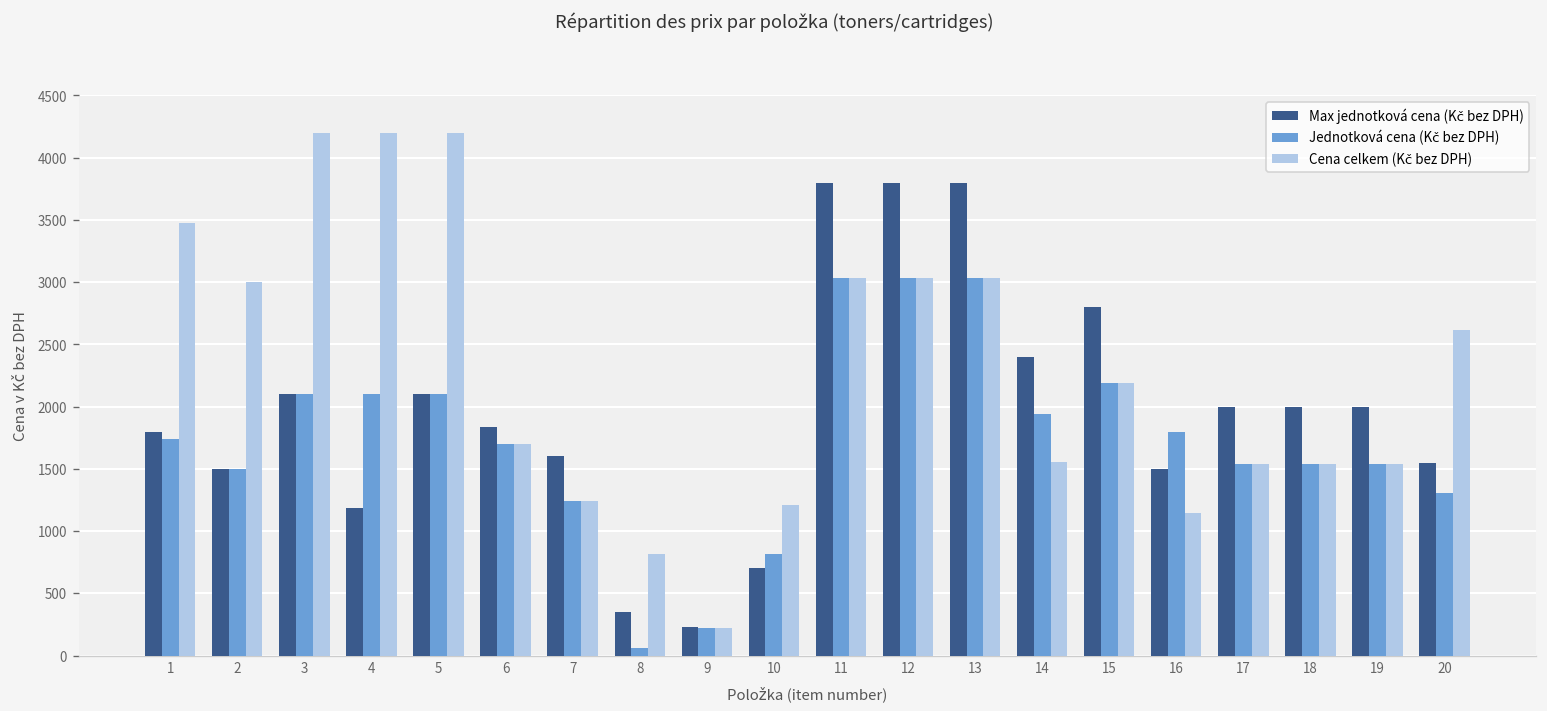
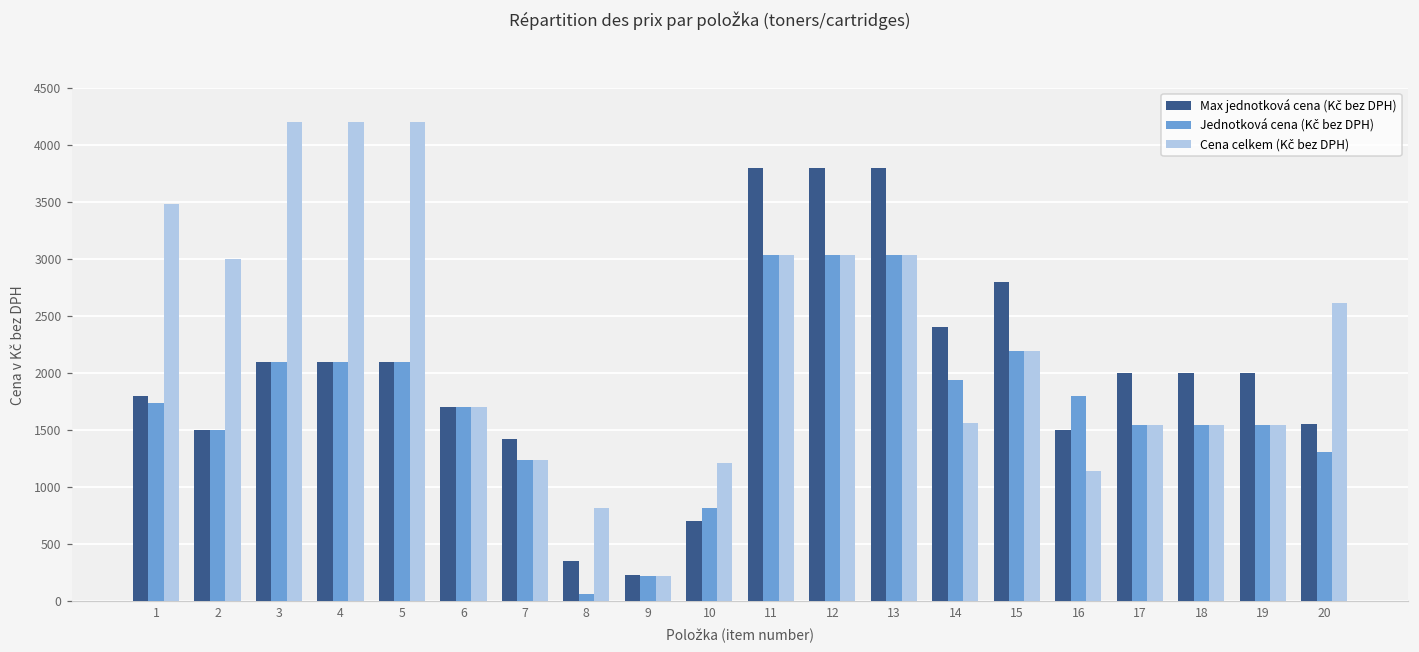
  {
    "Max jednotková cena (Kč bez DPH)": {
      "1": 1800,
      "2": 1500,
      "3": 2100,
-     "4": 1190,
+     "4": 2100,
      "5": 2100,
-     "6": 1840,
-     "7": 1600,
+     "6": 1700,
+     "7": 1430,
      "8": 350,
      "9": 230,
      "10": 700,
      "11": 3800,
      "12": 3800,
      "13": 3800,
      "14": 2400,
      "15": 2800,
      "16": 1500,
      "17": 2000,
      "18": 2000,
      "19": 2000,
      "20": 1550
    },
    "Jednotková cena (Kč bez DPH)": {
      "1": 1740,
      "2": 1500,
      "3": 2100,
      "4": 2100,
      "5": 2100,
      "6": 1700,
      "7": 1240,
      "8": 60,
      "9": 230,
      "10": 820,
      "11": 3030,
      "12": 3030,
      "13": 3030,
      "14": 1940,
      "15": 2190,
      "16": 1800,
      "17": 1540,
      "18": 1540,
      "19": 1540,
      "20": 1310
    },
    "Cena celkem (Kč bez DPH)": {
      "1": 3480,
      "2": 3000,
      "3": 4200,
      "4": 4200,
      "5": 4200,
      "6": 1700,
      "7": 1240,
      "8": 820,
      "9": 230,
      "10": 1210,
      "11": 3030,
      "12": 3030,
      "13": 3030,
      "14": 1560,
      "15": 2190,
      "16": 1140,
      "17": 1540,
      "18": 1540,
      "19": 1540,
      "20": 2610
    }
  }
